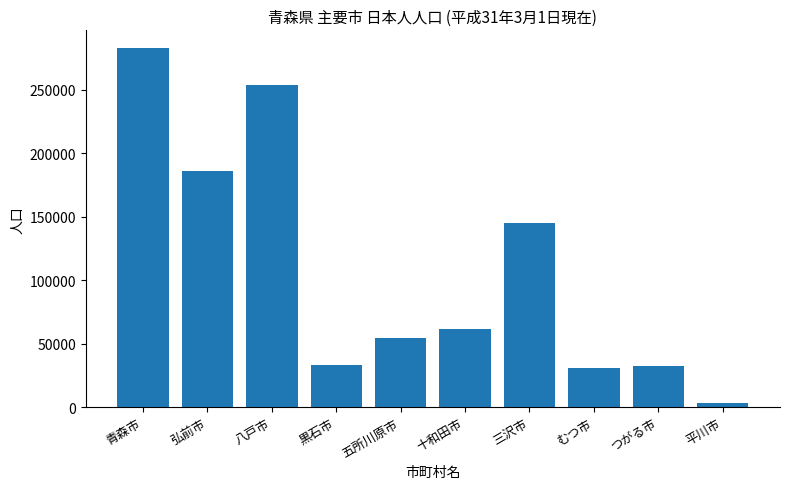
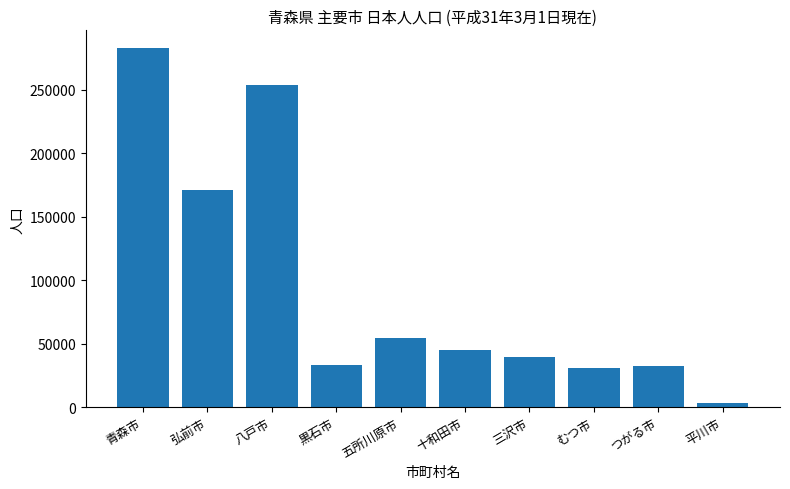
  {
    "青森市": 283000,
-   "弘前市": 186000,
+   "弘前市": 171000,
    "八戸市": 254000,
    "黒石市": 33000,
    "五所川原市": 55000,
-   "十和田市": 61000,
-   "三沢市": 145000,
+   "十和田市": 45000,
+   "三沢市": 39000,
    "むつ市": 31000,
    "つがる市": 32000,
    "平川市": 4000
  }
